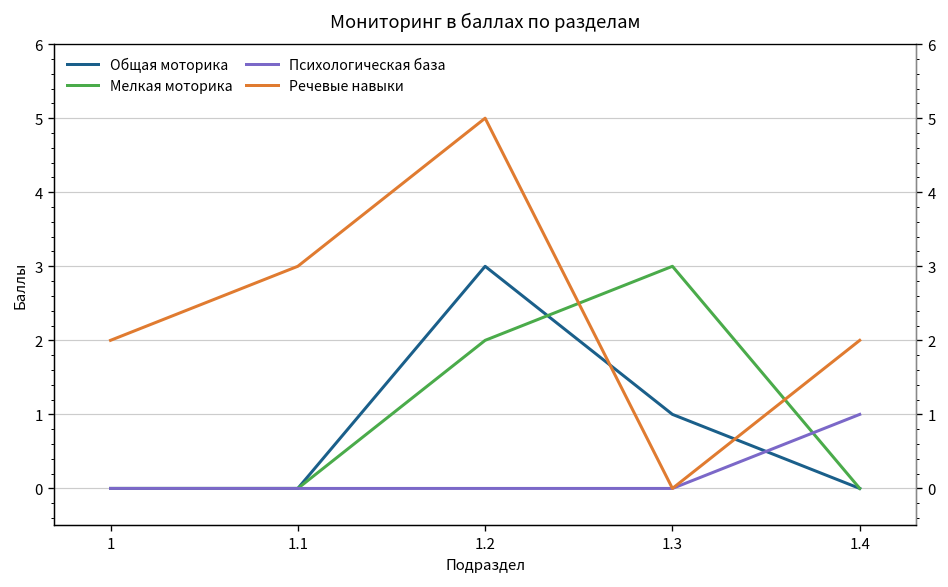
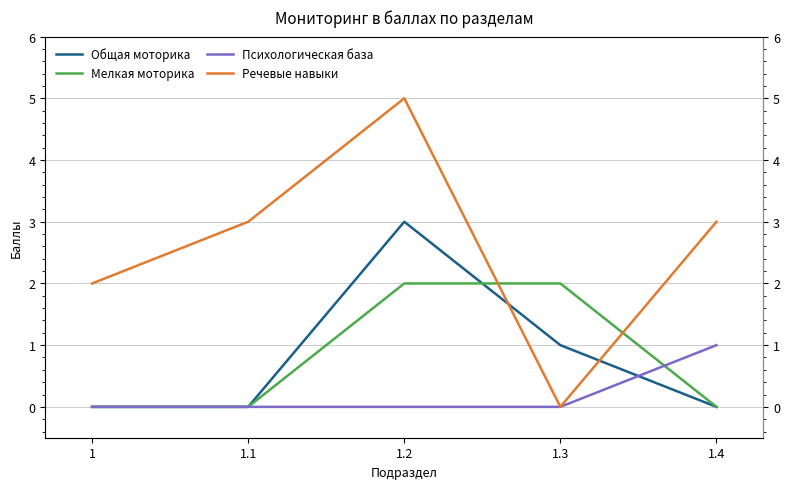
  {
    "Общая моторика": {
      "1.2": 3,
      "1.3": 1
    },
    "Мелкая моторика": {
      "1.2": 2,
-     "1.3": 3
+     "1.3": 2
    },
    "Психологическая база": {
      "1.2": 0,
      "1.4": 1
    },
    "Речевые навыки": {
      "1": 2,
      "1.1": 3,
      "1.2": 5,
-     "1.4": 2
+     "1.4": 3
    }
  }
